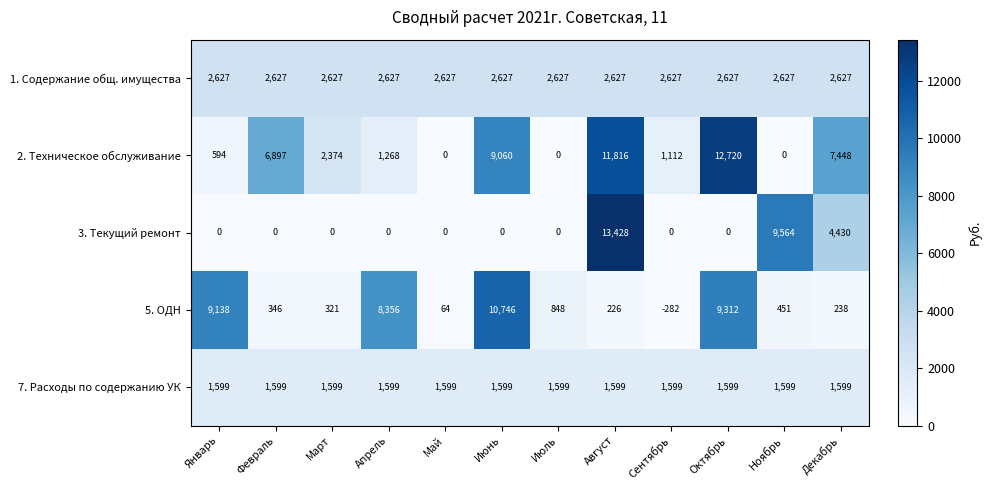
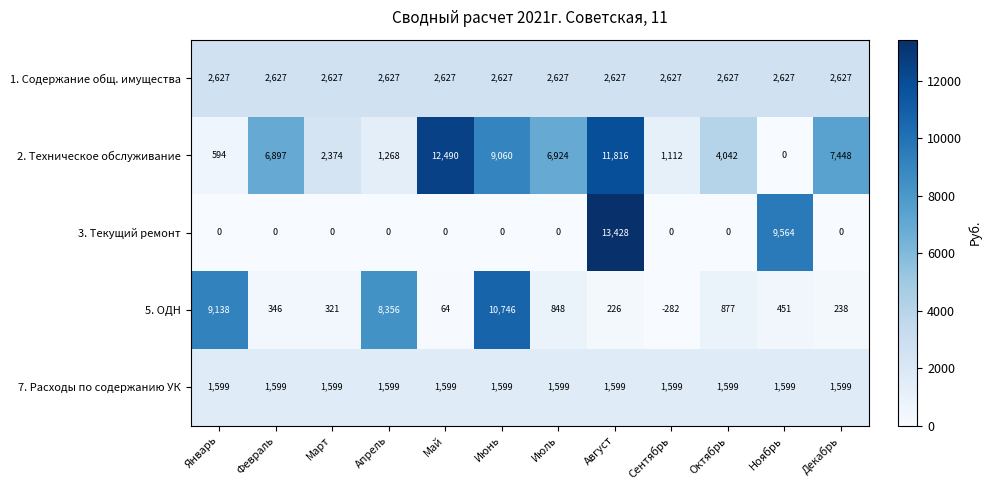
  {
    "1. Содержание общ. имущества": {
      "Январь": "2,627",
      "Февраль": "2,627",
      "Март": "2,627",
      "Апрель": "2,627",
      "Май": "2,627",
      "Июнь": "2,627",
      "Июль": "2,627",
      "Август": "2,627",
      "Сентябрь": "2,627",
      "Октябрь": "2,627",
      "Ноябрь": "2,627",
      "Декабрь": "2,627"
    },
    "2. Техническое обслуживание": {
      "Январь": "594",
      "Февраль": "6,897",
      "Март": "2,374",
      "Апрель": "1,268",
-     "Май": "0",
+     "Май": "12,490",
      "Июнь": "9,060",
-     "Июль": "0",
+     "Июль": "6,924",
      "Август": "11,816",
      "Сентябрь": "1,112",
-     "Октябрь": "12,720",
+     "Октябрь": "4,042",
      "Ноябрь": "0",
      "Декабрь": "7,448"
    },
    "3. Текущий ремонт": {
      "Январь": "0",
      "Февраль": "0",
      "Март": "0",
      "Апрель": "0",
      "Май": "0",
      "Июнь": "0",
      "Июль": "0",
      "Август": "13,428",
      "Сентябрь": "0",
      "Октябрь": "0",
      "Ноябрь": "9,564",
-     "Декабрь": "4,430"
+     "Декабрь": "0"
    },
    "5. ОДН": {
      "Январь": "9,138",
      "Февраль": "346",
      "Март": "321",
      "Апрель": "8,356",
      "Май": "64",
      "Июнь": "10,746",
      "Июль": "848",
      "Август": "226",
      "Сентябрь": "-282",
-     "Октябрь": "9,312",
+     "Октябрь": "877",
      "Ноябрь": "451",
      "Декабрь": "238"
    },
    "7. Расходы по содержанию УК": {
      "Январь": "1,599",
      "Февраль": "1,599",
      "Март": "1,599",
      "Апрель": "1,599",
      "Май": "1,599",
      "Июнь": "1,599",
      "Июль": "1,599",
      "Август": "1,599",
      "Сентябрь": "1,599",
      "Октябрь": "1,599",
      "Ноябрь": "1,599",
      "Декабрь": "1,599"
    }
  }
